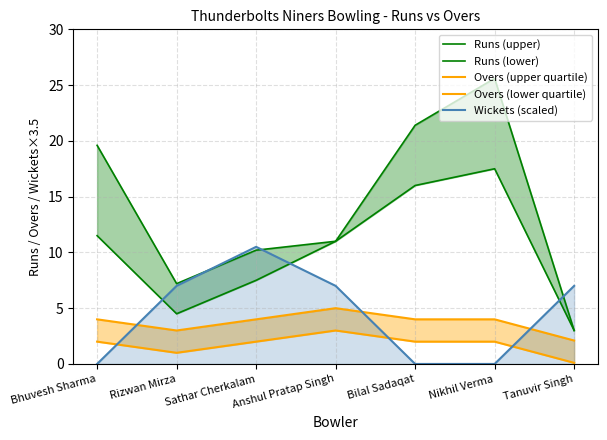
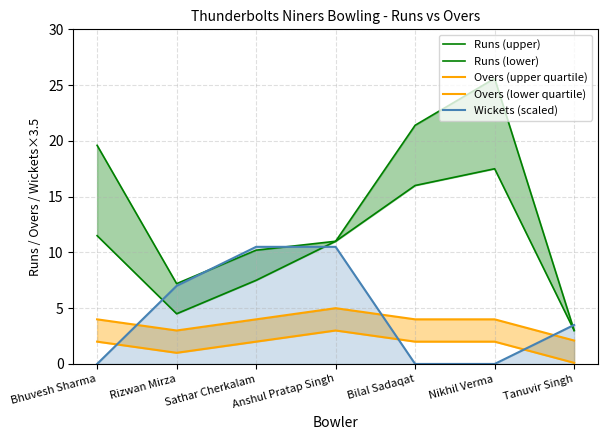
  {
    "Wickets (scaled)": {
      "Bhuvesh Sharma": 0.0,
      "Sathar Cherkalam": 10.5,
-     "Anshul Pratap Singh": 7.0,
+     "Anshul Pratap Singh": 10.5,
      "Bilal Sadaqat": 0.0,
      "Nikhil Verma": 0.0,
-     "Tanuvir Singh": 7.0
+     "Tanuvir Singh": 3.5
    }
  }
